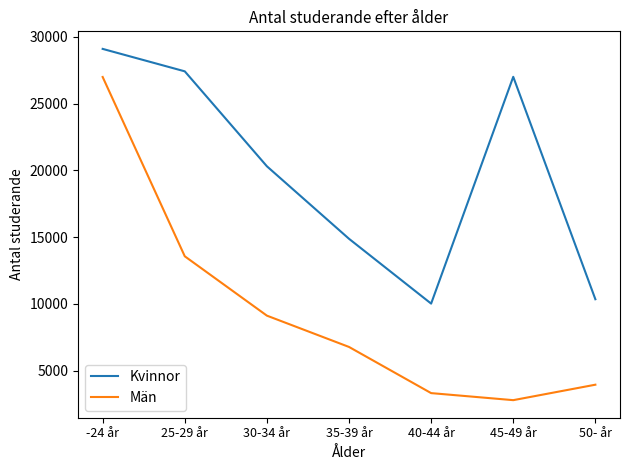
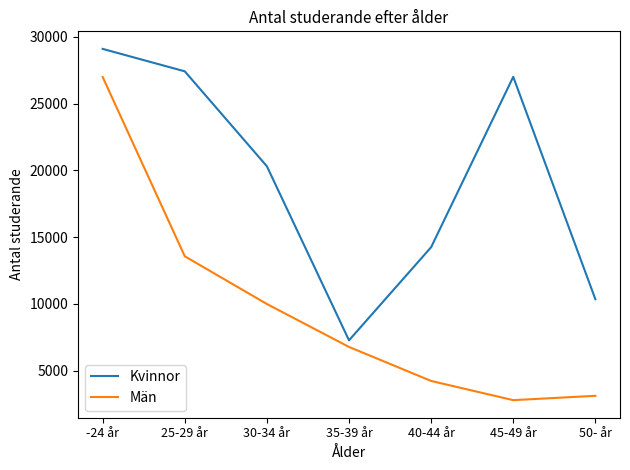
  {
    "Kvinnor": {
      "-24 år": 29100,
      "25-29 år": 27400,
      "30-34 år": 20300,
-     "35-39 år": 14900,
-     "40-44 år": 10000,
+     "35-39 år": 7300,
+     "40-44 år": 14200,
      "45-49 år": 27000,
      "50- år": 10300
    },
    "Män": {
      "-24 år": 27000,
      "25-29 år": 13600,
-     "30-34 år": 9100,
+     "30-34 år": 10000,
      "35-39 år": 6800,
-     "40-44 år": 3300,
+     "40-44 år": 4200,
      "45-49 år": 2800,
-     "50- år": 3900
+     "50- år": 3100
    }
  }
